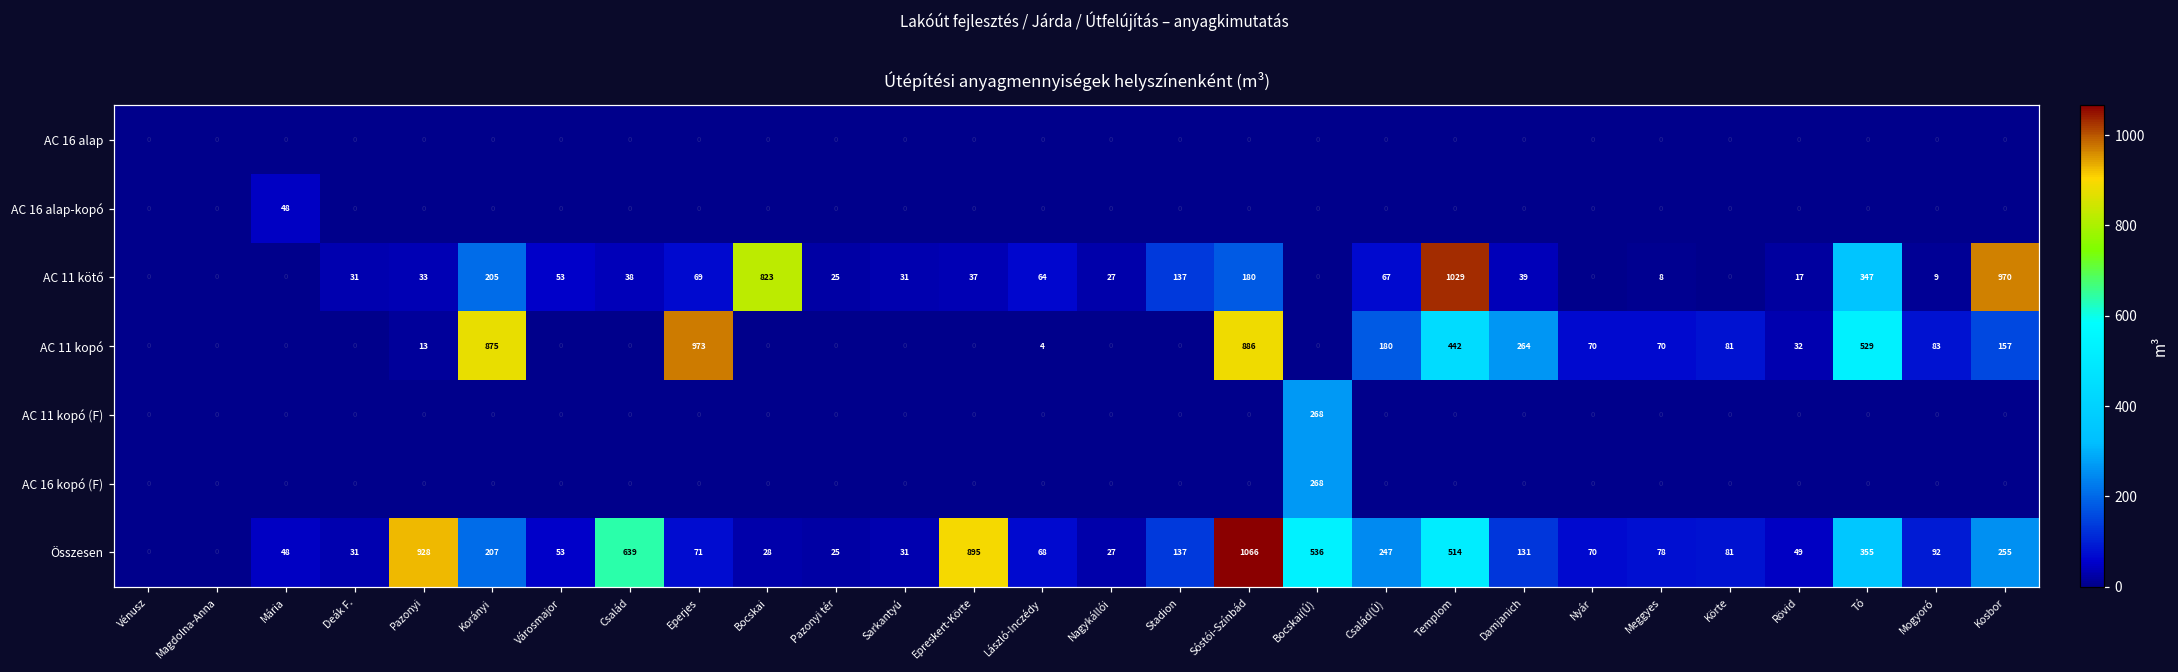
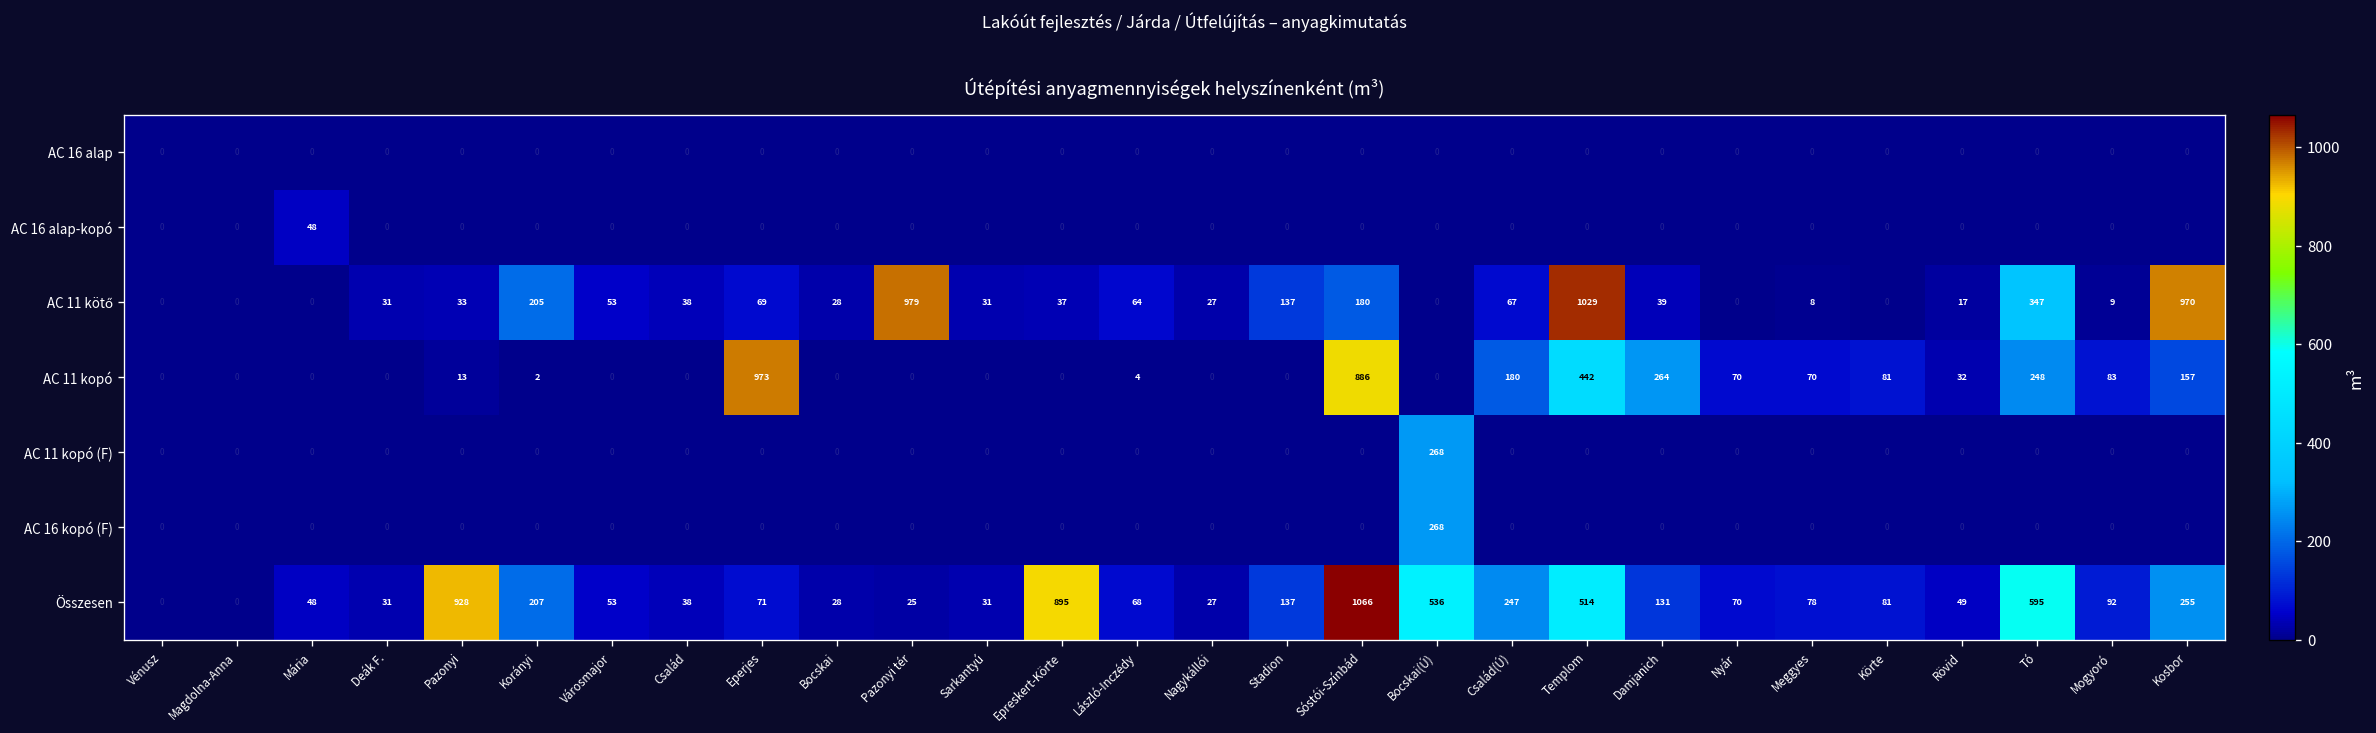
  {
    "AC 16 alap-kopó": {
      "Mária": 48
    },
    "AC 11 kötő": {
      "Deák F.": 31,
      "Pazonyi": 33,
      "Korányi": 205,
      "Városmajor": 53,
      "Család": 38,
      "Eperjes": 69,
-     "Bocskai": 823,
-     "Pazonyi tér": 25,
+     "Bocskai": 28,
+     "Pazonyi tér": 979,
      "Sarkantyú": 31,
      "Epreskert-Körte": 37,
      "László-Inczédy": 64,
      "Nagykállói": 27,
      "Stadion": 137,
      "Sóstói-Színbád": 180,
      "Család(Ú)": 67,
      "Templom": 1029,
      "Damjanich": 39,
      "Meggyes": 8,
      "Rövid": 17,
      "Tó": 347,
      "Mogyoró": 9,
      "Kosbor": 970
    },
    "AC 11 kopó": {
      "Pazonyi": 13,
-     "Korányi": 875,
+     "Korányi": 2,
      "Eperjes": 973,
      "László-Inczédy": 4,
      "Sóstói-Színbád": 886,
      "Család(Ú)": 180,
      "Templom": 442,
      "Damjanich": 264,
      "Nyár": 70,
      "Meggyes": 70,
      "Körte": 81,
      "Rövid": 32,
-     "Tó": 529,
+     "Tó": 248,
      "Mogyoró": 83,
      "Kosbor": 157
    },
    "AC 11 kopó (F)": {
      "Bocskai(Ú)": 268
    },
    "AC 16 kopó (F)": {
      "Bocskai(Ú)": 268
    },
    "Összesen": {
      "Mária": 48,
      "Deák F.": 31,
      "Pazonyi": 928,
      "Korányi": 207,
      "Városmajor": 53,
-     "Család": 639,
+     "Család": 38,
      "Eperjes": 71,
      "Bocskai": 28,
      "Pazonyi tér": 25,
      "Sarkantyú": 31,
      "Epreskert-Körte": 895,
      "László-Inczédy": 68,
      "Nagykállói": 27,
      "Stadion": 137,
      "Sóstói-Színbád": 1066,
      "Bocskai(Ú)": 536,
      "Család(Ú)": 247,
      "Templom": 514,
      "Damjanich": 131,
      "Nyár": 70,
      "Meggyes": 78,
      "Körte": 81,
      "Rövid": 49,
-     "Tó": 355,
+     "Tó": 595,
      "Mogyoró": 92,
      "Kosbor": 255
    }
  }
